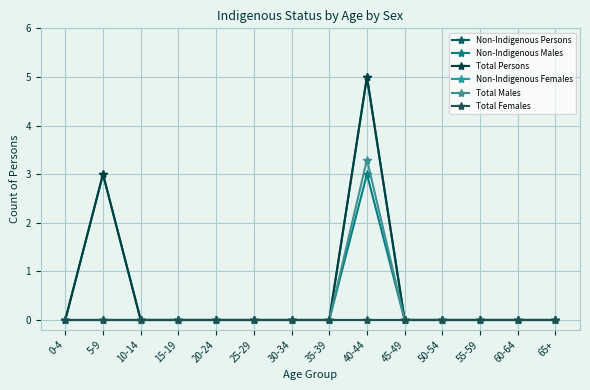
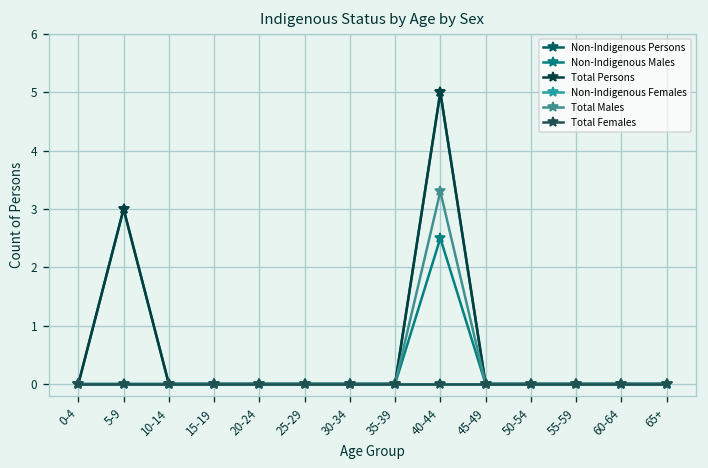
  {
    "Non-Indigenous Males": {
-     "40-44": 3.0
+     "40-44": 2.5
    },
    "Total Males": {
      "40-44": 3.3
    }
  }
